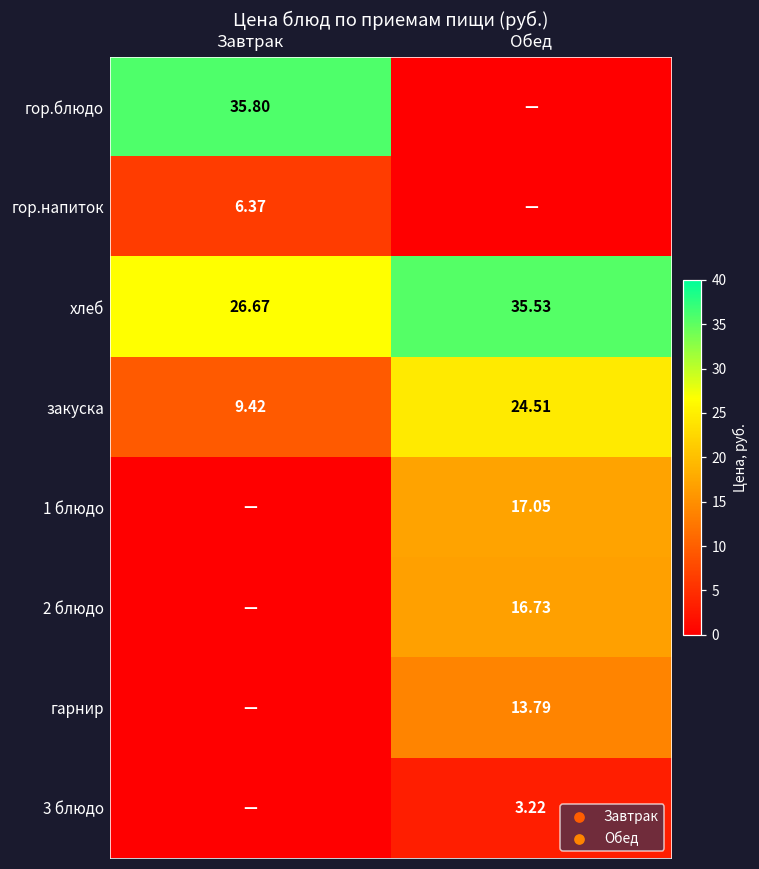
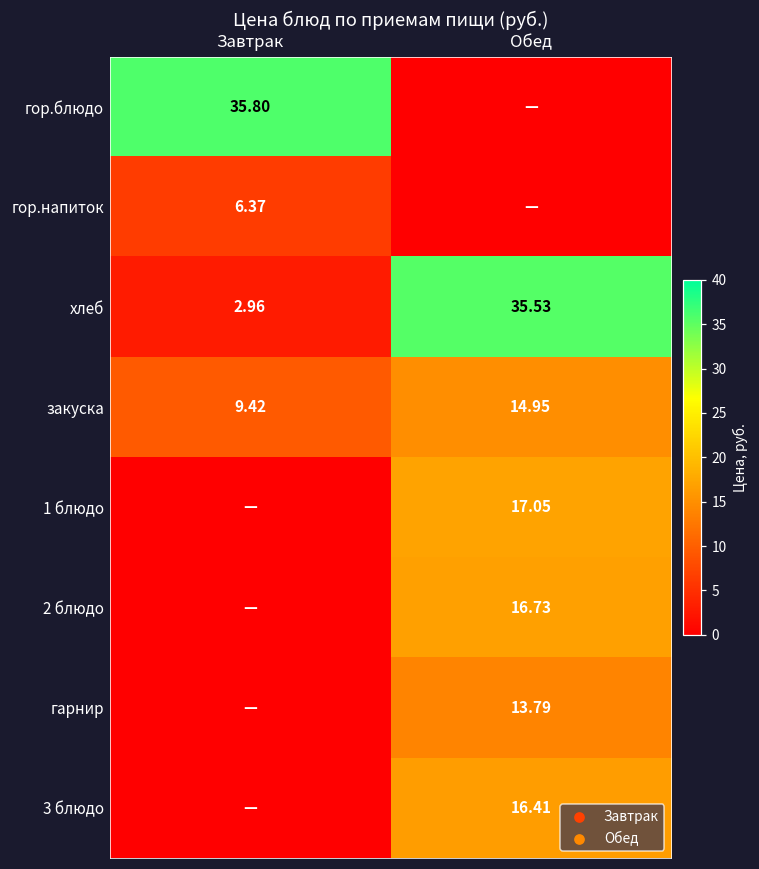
  {
    "гор.блюдо": {
      "Завтрак": 35.80
    },
    "гор.напиток": {
      "Завтрак": 6.37
    },
    "хлеб": {
-     "Завтрак": 26.67,
+     "Завтрак": 2.96,
      "Обед": 35.53
    },
    "закуска": {
      "Завтрак": 9.42,
-     "Обед": 24.51
+     "Обед": 14.95
    },
    "1 блюдо": {
      "Обед": 17.05
    },
    "2 блюдо": {
      "Обед": 16.73
    },
    "гарнир": {
      "Обед": 13.79
    },
    "3 блюдо": {
-     "Обед": 3.22
+     "Обед": 16.41
    }
  }
